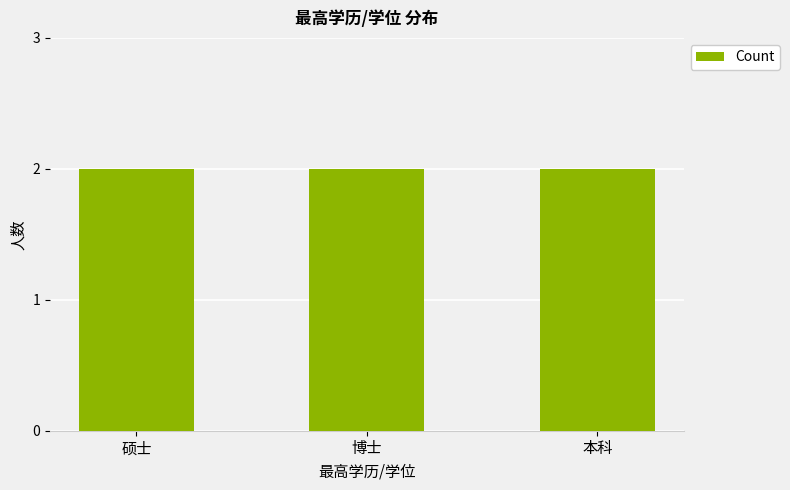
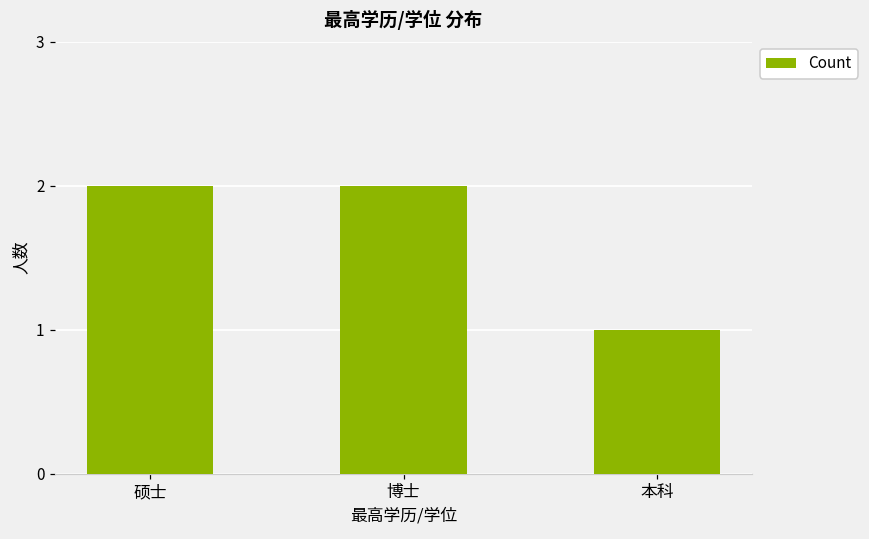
  {
    "硕士": 2,
    "博士": 2,
-   "本科": 2
+   "本科": 1
  }
